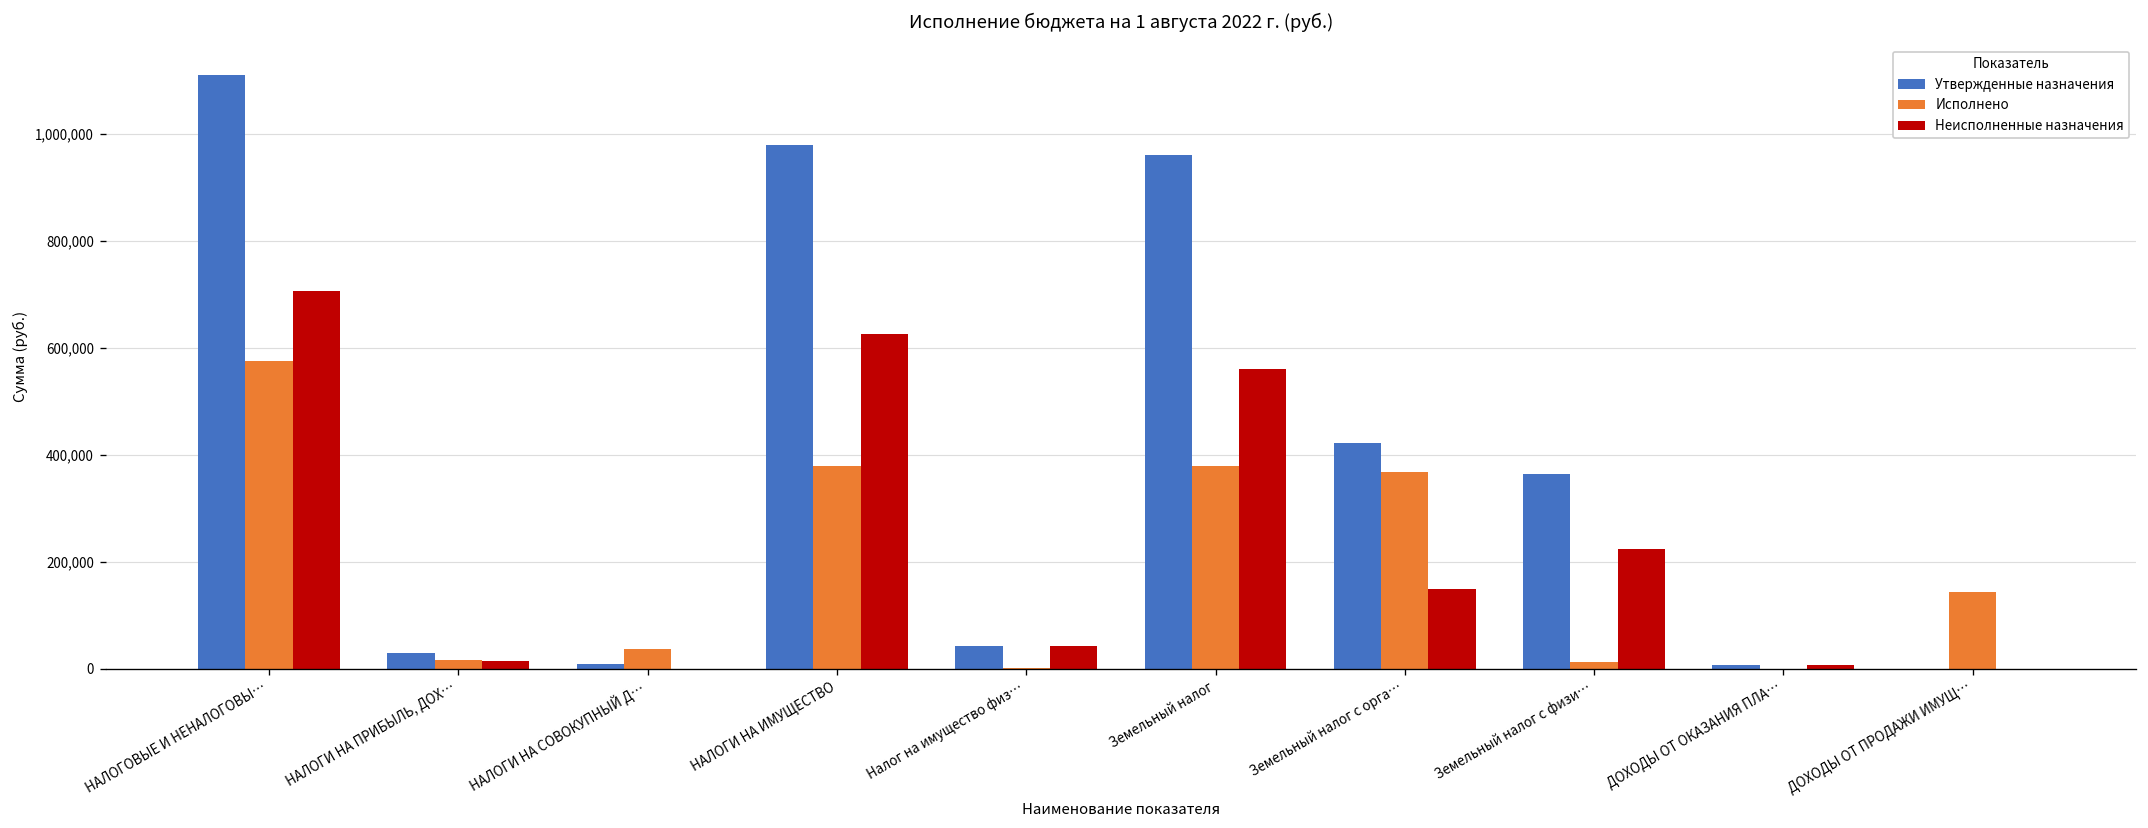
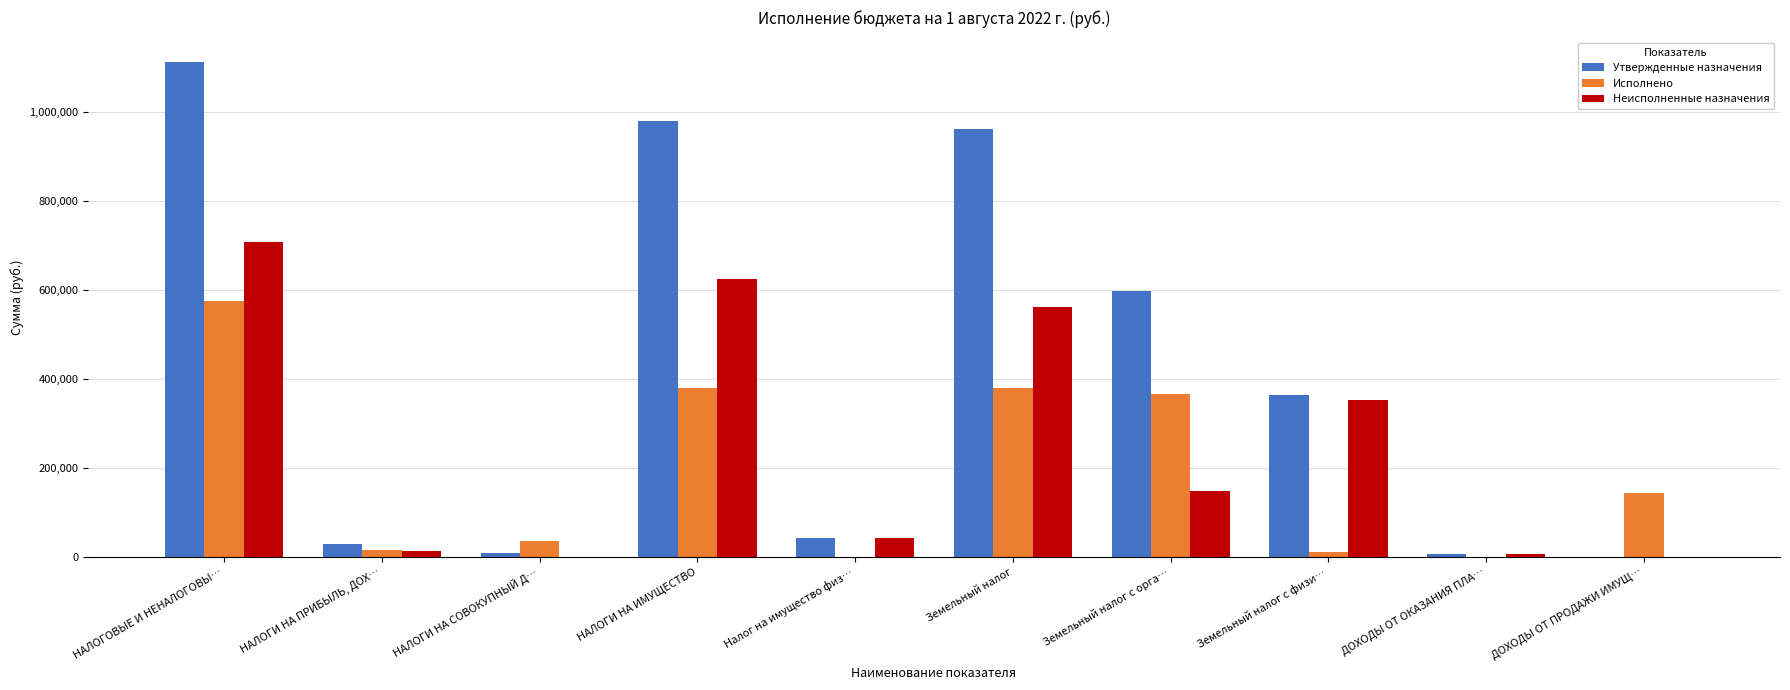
  {
    "Утвержденные назначения": {
      "НАЛОГОВЫЕ И НЕНАЛОГОВЫ…": "1,110,000",
      "НАЛОГИ НА ПРИБЫЛЬ, ДОХ…": "30,000",
      "НАЛОГИ НА СОВОКУПНЫЙ Д…": "10,000",
      "НАЛОГИ НА ИМУЩЕСТВО": "980,000",
      "Налог на имущество физ…": "40,000",
      "Земельный налог": "960,000",
-     "Земельный налог с орга…": "420,000",
+     "Земельный налог с орга…": "600,000",
      "Земельный налог с физи…": "370,000",
      "ДОХОДЫ ОТ ОКАЗАНИЯ ПЛА…": "10,000",
      "ДОХОДЫ ОТ ПРОДАЖИ ИМУЩ…": "0"
    },
    "Исполнено": {
      "НАЛОГОВЫЕ И НЕНАЛОГОВЫ…": "570,000",
      "НАЛОГИ НА ПРИБЫЛЬ, ДОХ…": "20,000",
      "НАЛОГИ НА СОВОКУПНЫЙ Д…": "40,000",
      "НАЛОГИ НА ИМУЩЕСТВО": "380,000",
      "Земельный налог": "380,000",
      "Земельный налог с орга…": "370,000",
      "Земельный налог с физи…": "10,000",
      "ДОХОДЫ ОТ ОКАЗАНИЯ ПЛА…": "0",
      "ДОХОДЫ ОТ ПРОДАЖИ ИМУЩ…": "140,000"
    },
    "Неисполненные назначения": {
      "НАЛОГОВЫЕ И НЕНАЛОГОВЫ…": "710,000",
      "НАЛОГИ НА ПРИБЫЛЬ, ДОХ…": "10,000",
      "НАЛОГИ НА СОВОКУПНЫЙ Д…": "0",
      "НАЛОГИ НА ИМУЩЕСТВО": "630,000",
      "Налог на имущество физ…": "40,000",
      "Земельный налог": "560,000",
      "Земельный налог с орга…": "150,000",
-     "Земельный налог с физи…": "220,000",
+     "Земельный налог с физи…": "350,000",
      "ДОХОДЫ ОТ ОКАЗАНИЯ ПЛА…": "10,000",
      "ДОХОДЫ ОТ ПРОДАЖИ ИМУЩ…": "0"
    }
  }
